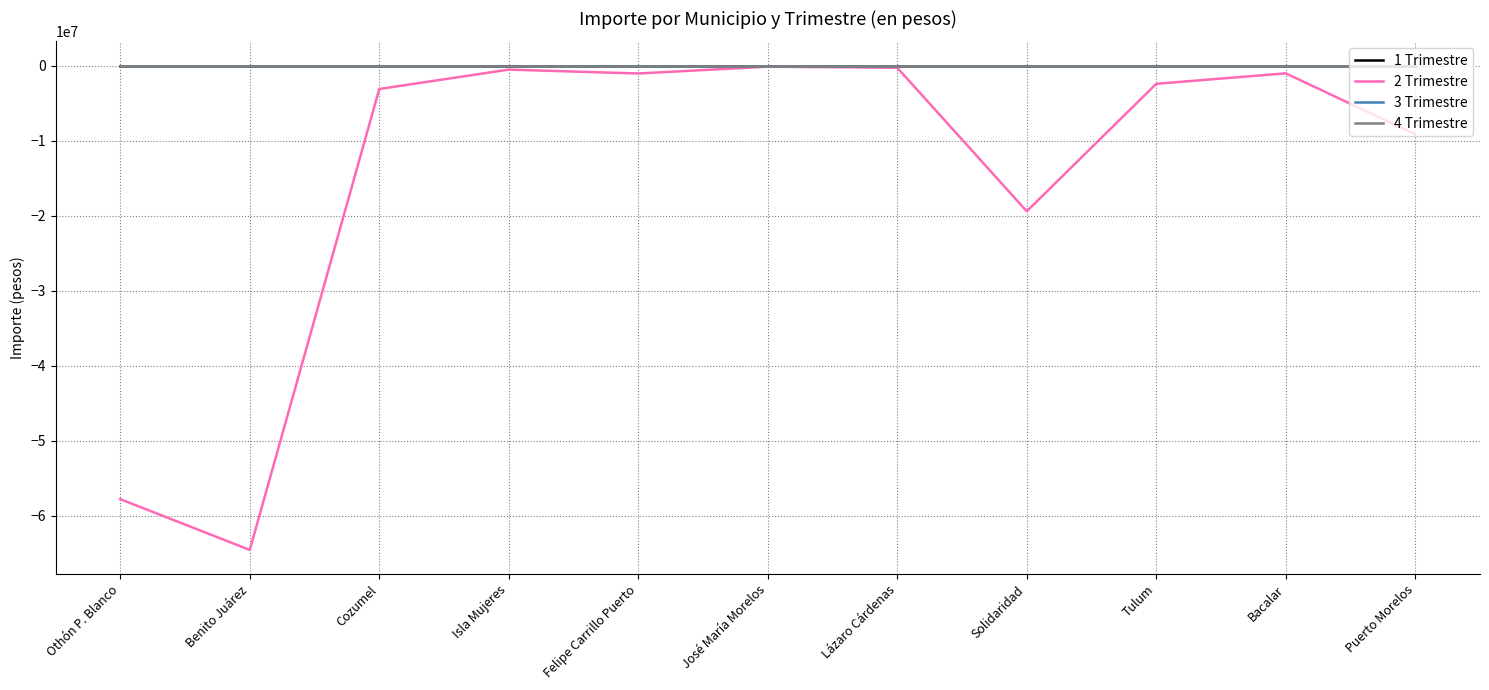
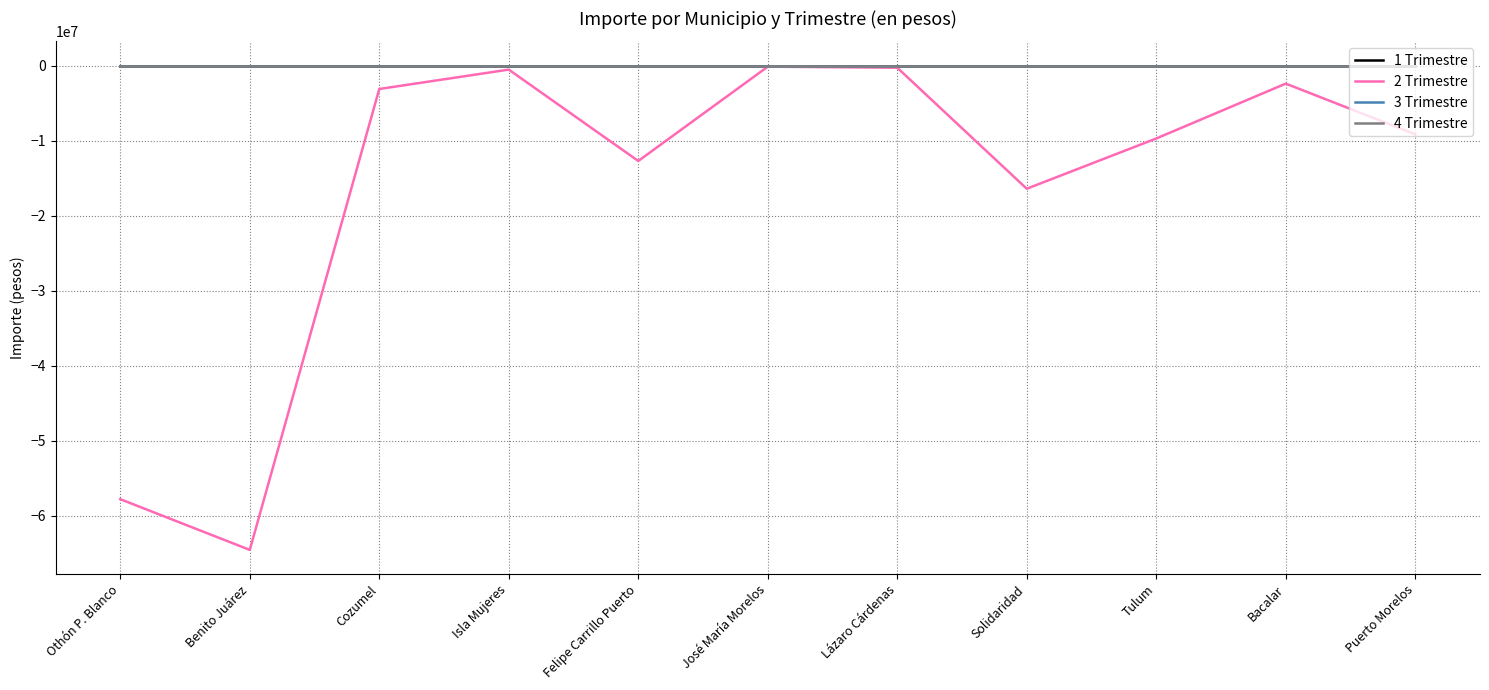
  {
    "4 Trimestre": {
      "Othón P. Blanco": 0,
      "Benito Juárez": 0,
      "Cozumel": 0,
      "Isla Mujeres": 0,
      "Felipe Carrillo Puerto": 0,
      "Solidaridad": 0,
      "Tulum": 0,
      "Bacalar": 0
    },
    "2 Trimestre": {
      "Othón P. Blanco": -58000000,
      "Benito Juárez": -65000000,
      "Cozumel": -3000000,
      "Isla Mujeres": -1000000,
-     "Felipe Carrillo Puerto": -1000000,
-     "Solidaridad": -19000000,
-     "Tulum": -2000000,
-     "Bacalar": -1000000
+     "Felipe Carrillo Puerto": -13000000,
+     "Solidaridad": -16000000,
+     "Tulum": -10000000,
+     "Bacalar": -2000000
    }
  }
